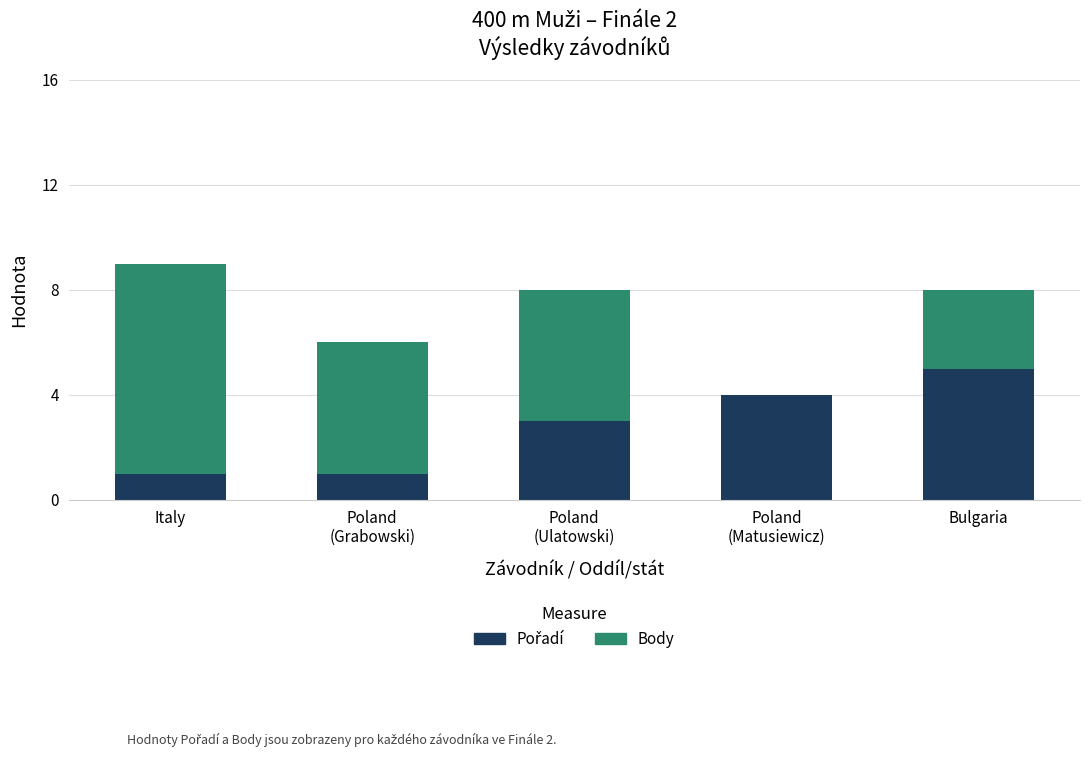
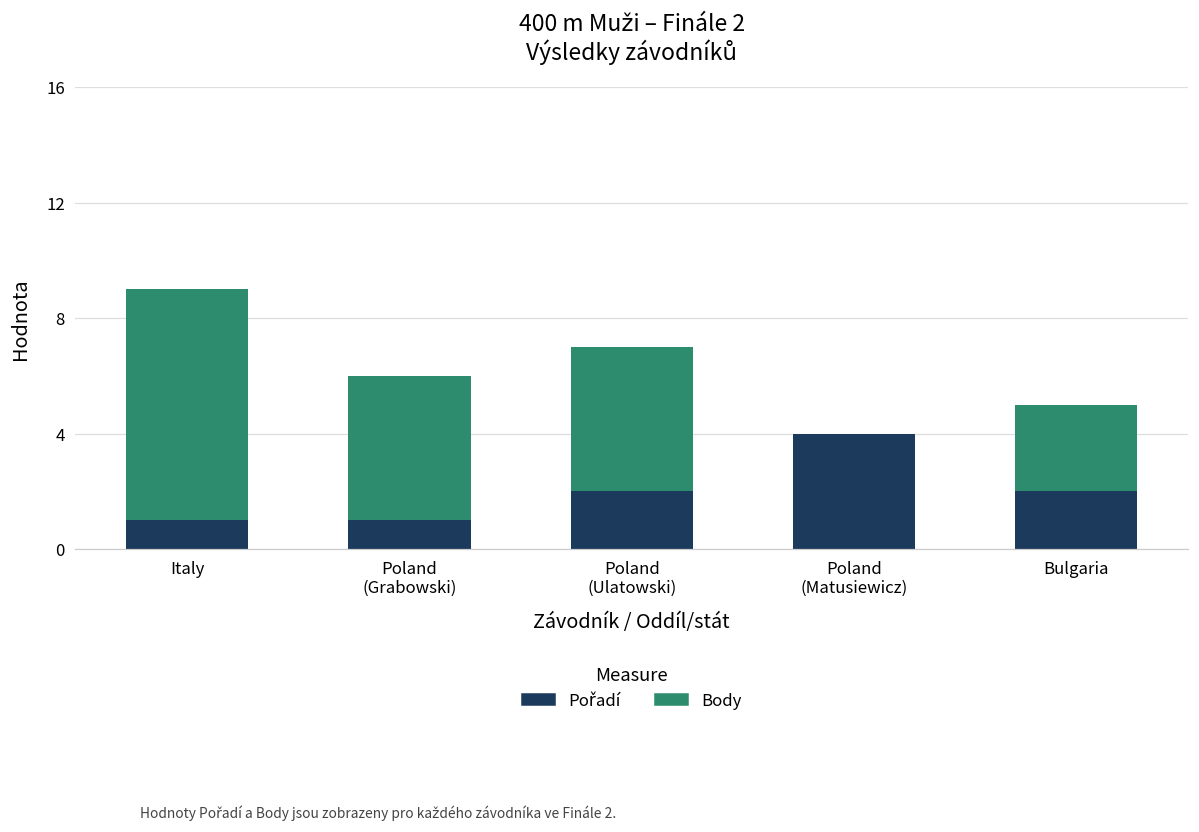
  {
    "Pořadí": {
      "Italy": 1,
      "Poland (Grabowski)": 1,
-     "Poland (Ulatowski)": 3,
+     "Poland (Ulatowski)": 2,
      "Poland (Matusiewicz)": 4,
-     "Bulgaria": 5
+     "Bulgaria": 2
    },
    "Body": {
      "Italy": 8,
      "Poland (Grabowski)": 5,
      "Poland (Ulatowski)": 5,
      "Poland (Matusiewicz)": 0,
      "Bulgaria": 3
    }
  }
